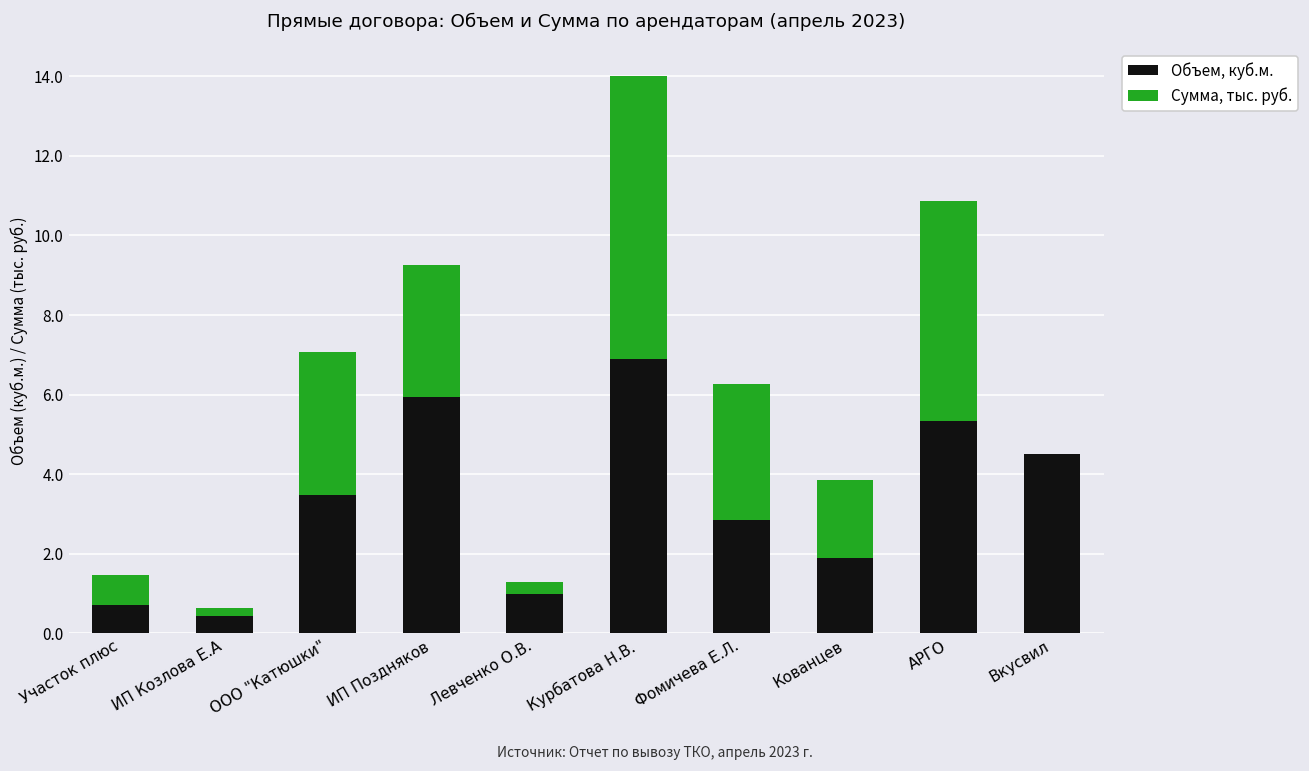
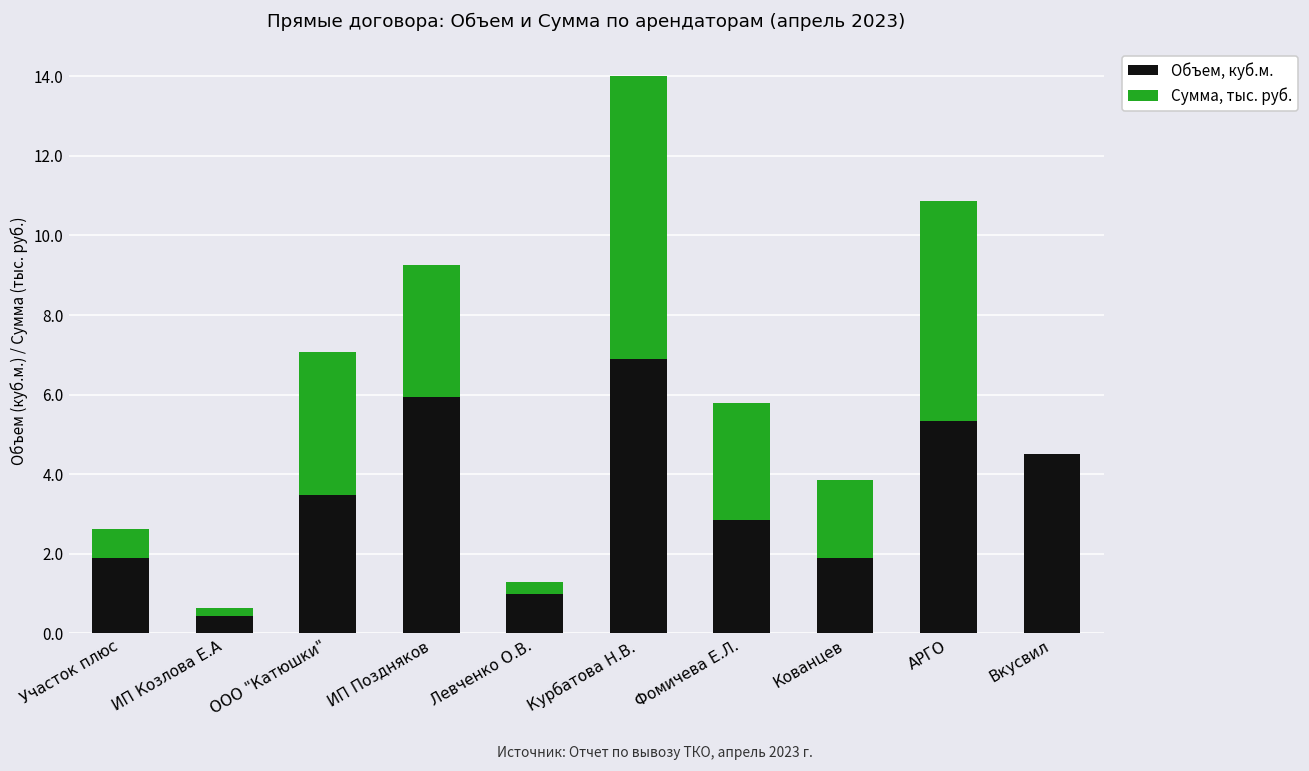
  {
    "Объем, куб.м.": {
-     "Участок плюс": 0.7,
+     "Участок плюс": 1.9,
      "ИП Козлова Е.А": 0.4,
      "ООО \"Катюшки\"": 3.5,
      "ИП Поздняков": 5.9,
      "Левченко О.В.": 1.0,
      "Курбатова Н.В.": 6.9,
      "Фомичева Е.Л.": 2.9,
      "Кованцев": 1.9,
      "АРГО": 5.3,
      "Вкусвил": 4.5
    },
    "Сумма, тыс. руб.": {
      "Участок плюс": 0.7,
      "ИП Козлова Е.А": 0.2,
      "ООО \"Катюшки\"": 3.6,
      "ИП Поздняков": 3.3,
      "Левченко О.В.": 0.3,
      "Курбатова Н.В.": 7.1,
-     "Фомичева Е.Л.": 3.4,
+     "Фомичева Е.Л.": 2.9,
      "Кованцев": 2.0,
      "АРГО": 5.5,
      "Вкусвил": 0.0
    }
  }
